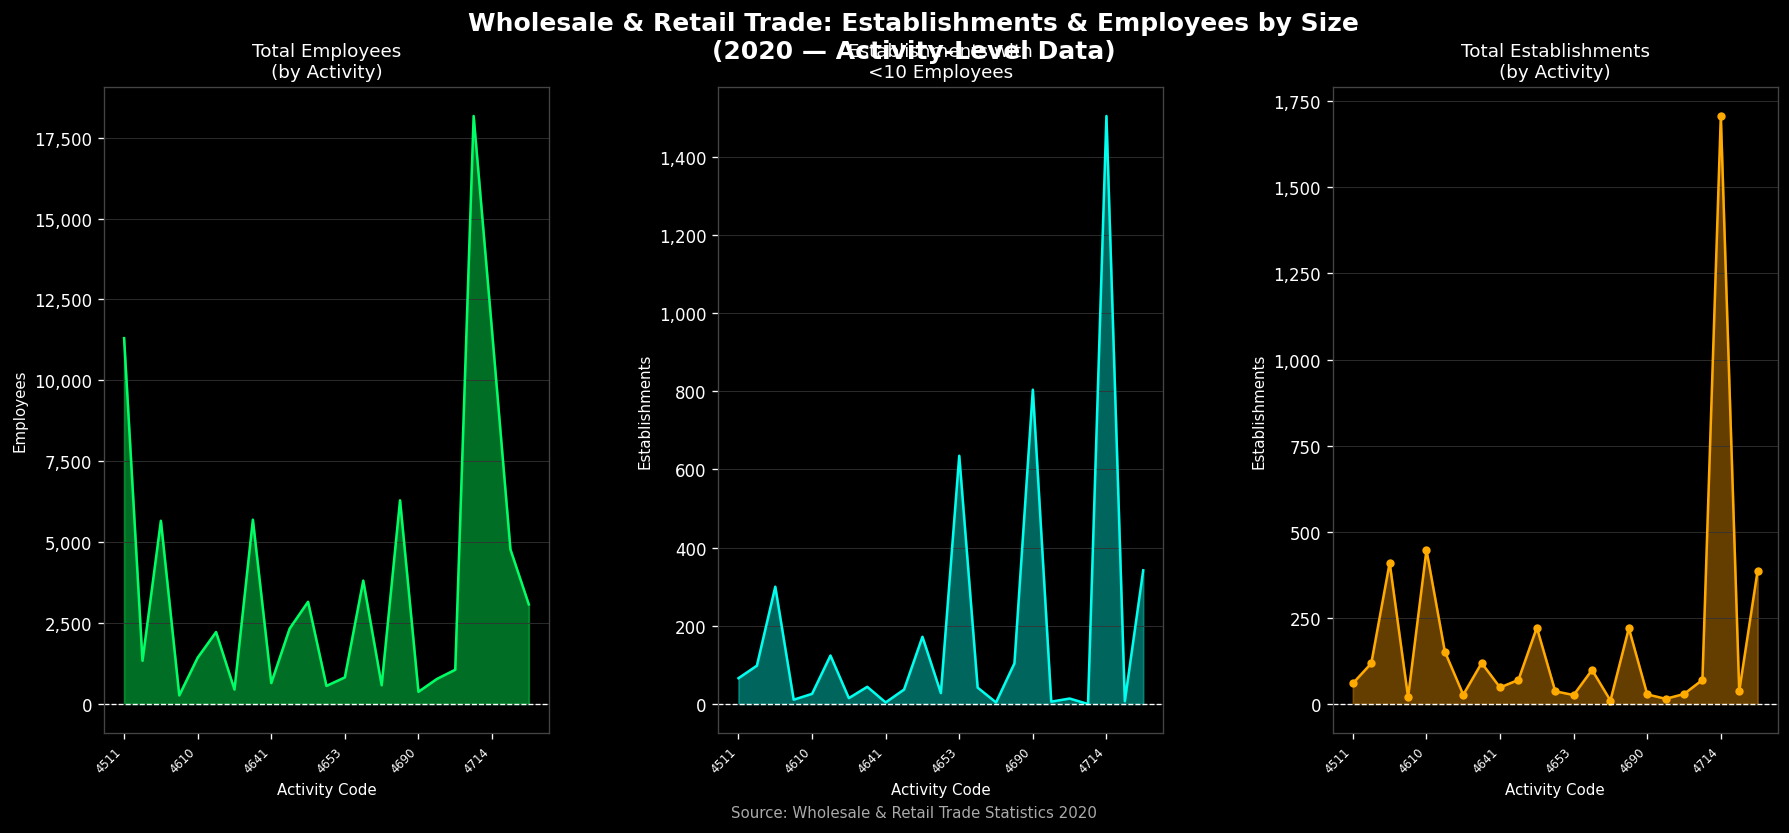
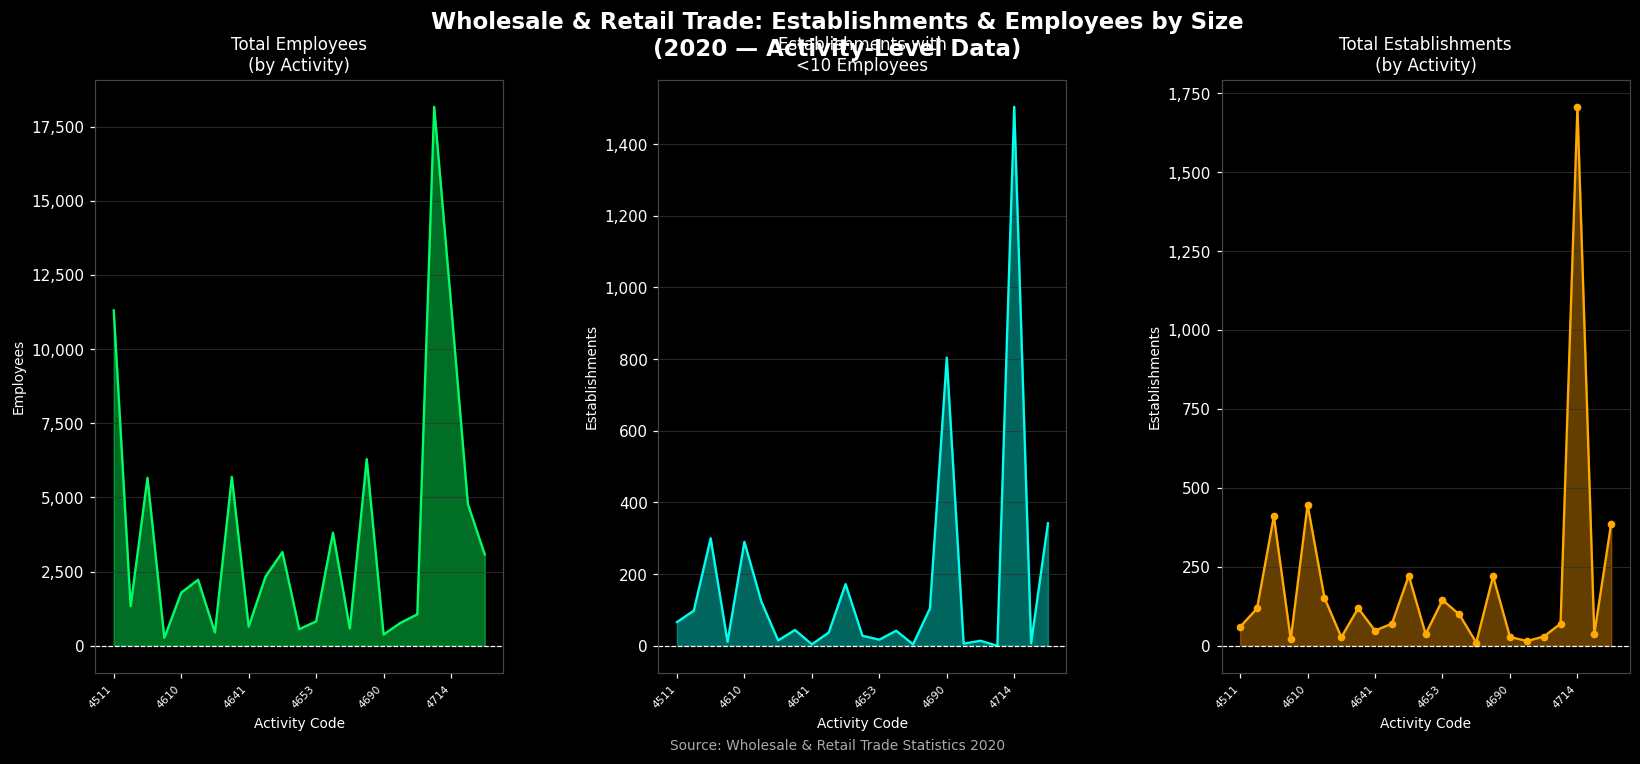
  {
    "Total Employees (by Activity)": {
      "4511": "11,300",
-     "4610": "1,400",
+     "4610": "1,800",
      "4641": "600",
      "4653": "800",
      "4690": "400",
      "4714": "11,500"
    },
    "Establishments with <10 Employees": {
      "4511": "70",
-     "4610": "30",
+     "4610": "290",
      "4641": "0",
-     "4653": "640",
+     "4653": "20",
      "4690": "800",
      "4714": "1,500"
    },
    "Total Establishments (by Activity)": {
      "4511": "60",
      "4610": "450",
      "4641": "50",
-     "4653": "30",
+     "4653": "150",
      "4690": "30",
      "4714": "1,710"
    }
  }
